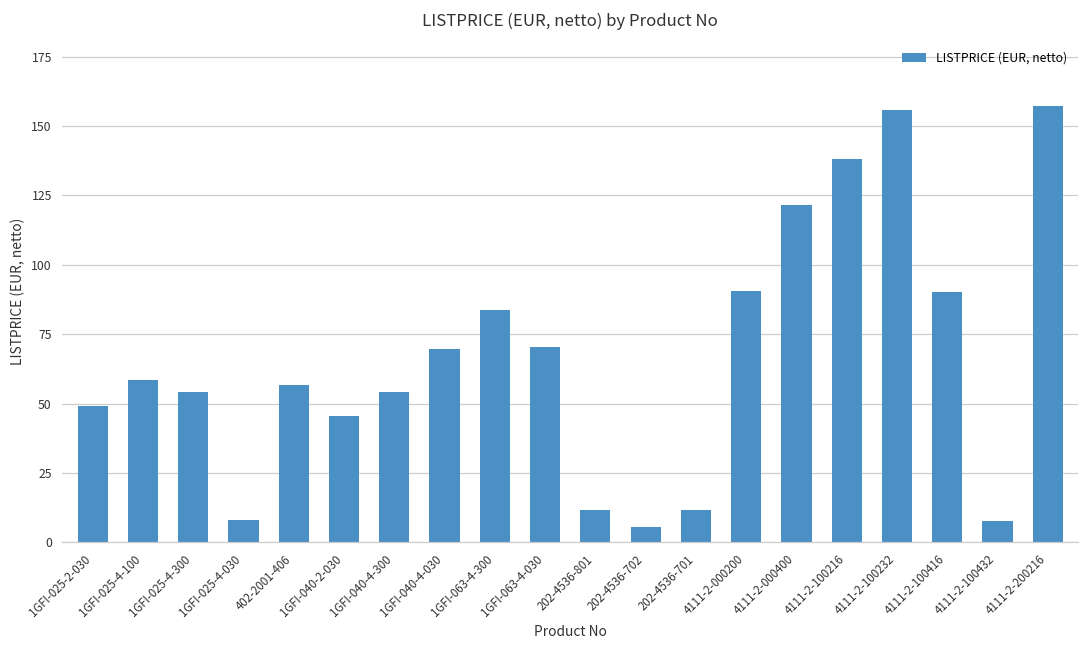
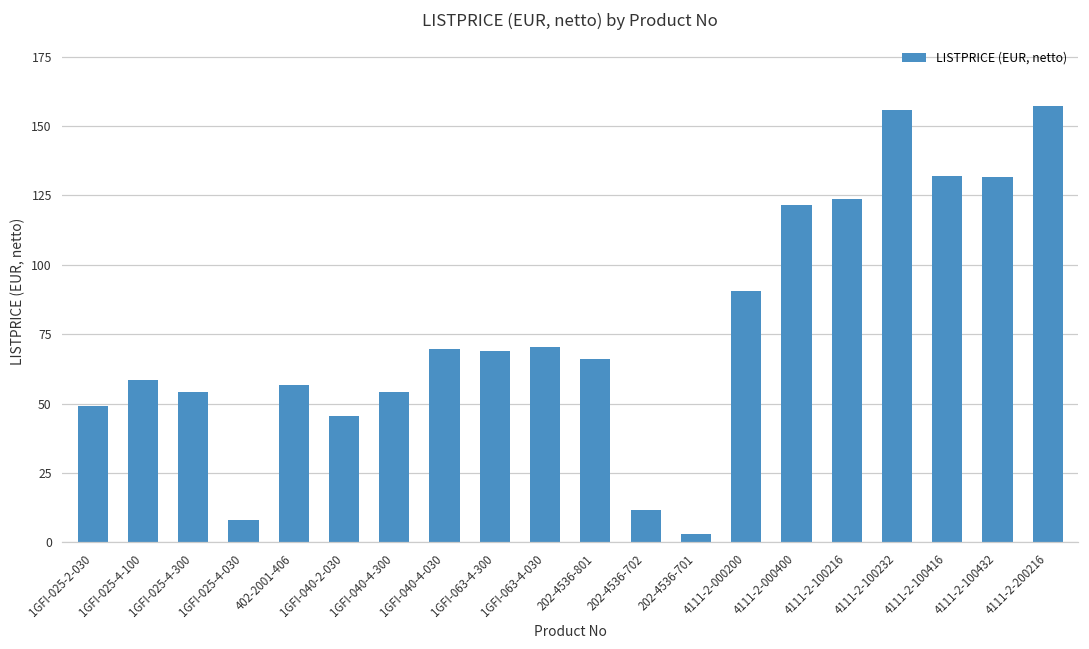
  {
    "1GFI-025-2-030": 49,
    "1GFI-025-4-100": 59,
    "1GFI-025-4-300": 54,
    "1GFI-025-4-030": 8,
    "402-2001-406": 57,
    "1GFI-040-2-030": 46,
    "1GFI-040-4-300": 54,
    "1GFI-040-4-030": 70,
-   "1GFI-063-4-300": 84,
+   "1GFI-063-4-300": 69,
    "1GFI-063-4-030": 70,
-   "202-4536-801": 12,
-   "202-4536-702": 5,
-   "202-4536-701": 12,
+   "202-4536-801": 66,
+   "202-4536-702": 12,
+   "202-4536-701": 3,
    "4111-2-000200": 91,
    "4111-2-000400": 122,
-   "4111-2-100216": 138,
+   "4111-2-100216": 124,
    "4111-2-100232": 156,
-   "4111-2-100416": 90,
-   "4111-2-100432": 8,
+   "4111-2-100416": 132,
+   "4111-2-100432": 132,
    "4111-2-200216": 157
  }
